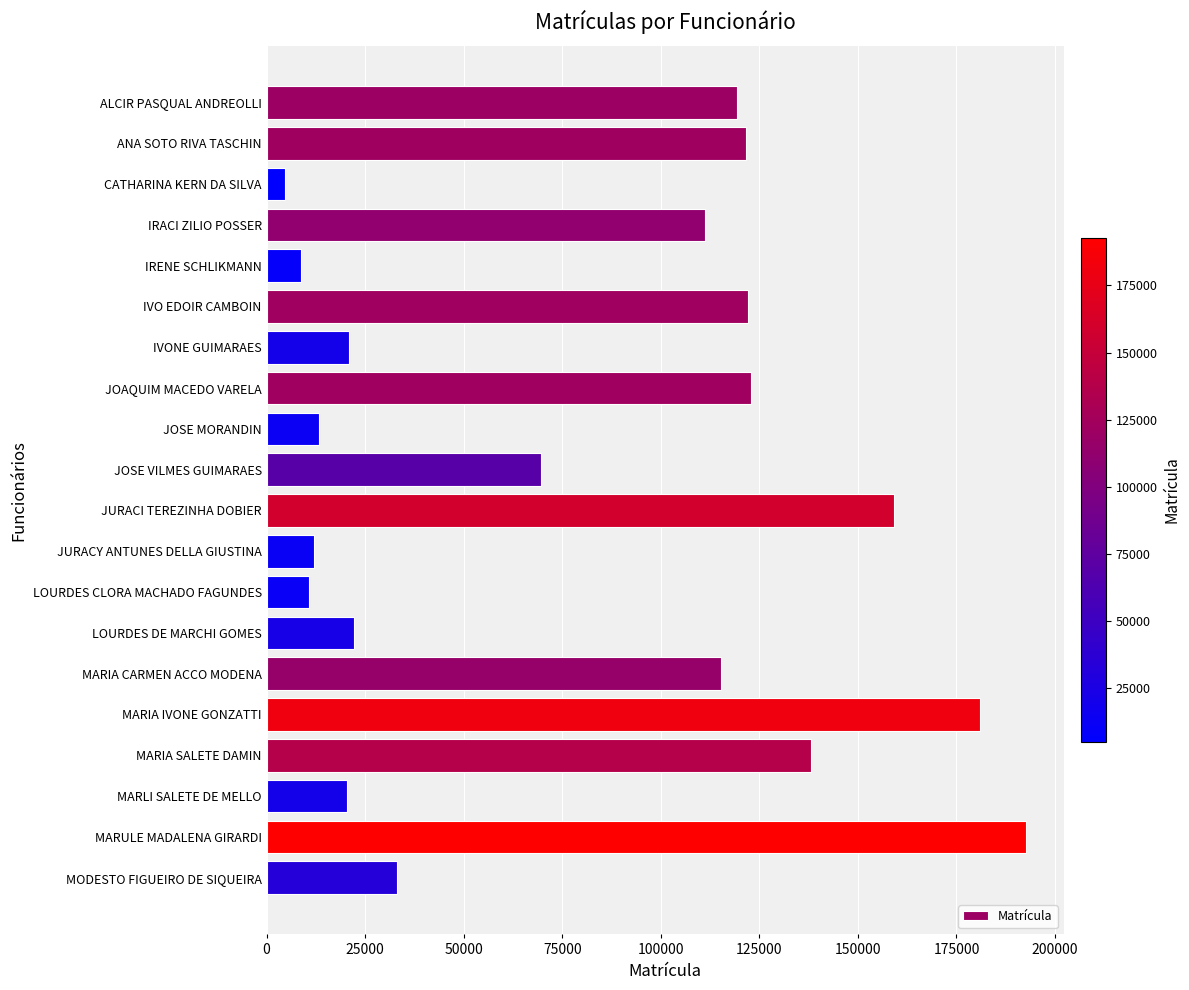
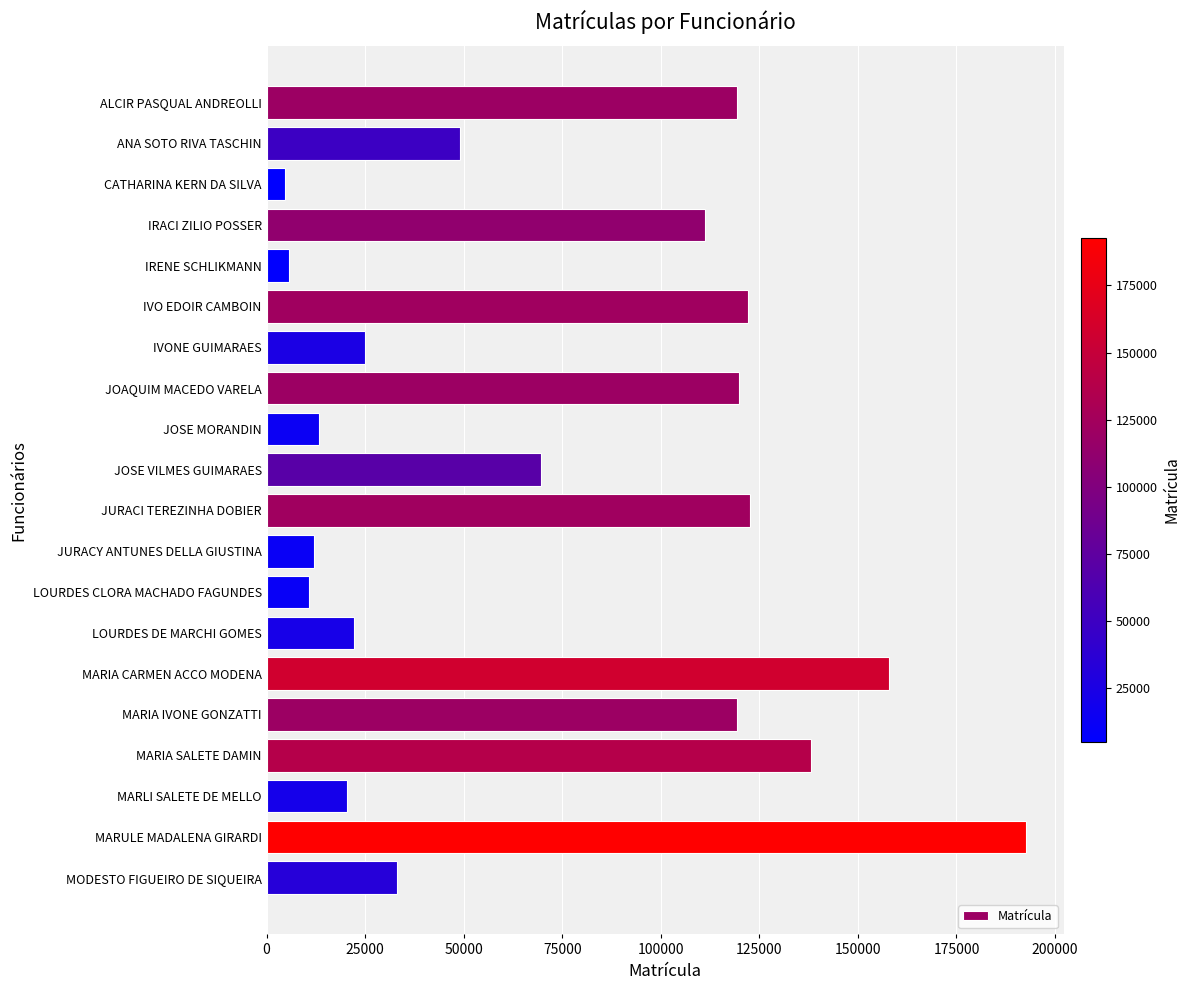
  {
    "ALCIR PASQUAL ANDREOLLI": 119000,
-   "ANA SOTO RIVA TASCHIN": 121000,
+   "ANA SOTO RIVA TASCHIN": 49000,
    "CATHARINA KERN DA SILVA": 5000,
    "IRACI ZILIO POSSER": 111000,
-   "IRENE SCHLIKMANN": 9000,
+   "IRENE SCHLIKMANN": 6000,
    "IVO EDOIR CAMBOIN": 122000,
-   "IVONE GUIMARAES": 21000,
-   "JOAQUIM MACEDO VARELA": 123000,
+   "IVONE GUIMARAES": 25000,
+   "JOAQUIM MACEDO VARELA": 120000,
    "JOSE MORANDIN": 13000,
    "JOSE VILMES GUIMARAES": 70000,
-   "JURACI TEREZINHA DOBIER": 159000,
+   "JURACI TEREZINHA DOBIER": 123000,
    "JURACY ANTUNES DELLA GIUSTINA": 12000,
    "LOURDES CLORA MACHADO FAGUNDES": 11000,
    "LOURDES DE MARCHI GOMES": 22000,
-   "MARIA CARMEN ACCO MODENA": 115000,
-   "MARIA IVONE GONZATTI": 181000,
+   "MARIA CARMEN ACCO MODENA": 158000,
+   "MARIA IVONE GONZATTI": 119000,
    "MARIA SALETE DAMIN": 138000,
    "MARLI SALETE DE MELLO": 20000,
    "MARULE MADALENA GIRARDI": 193000,
    "MODESTO FIGUEIRO DE SIQUEIRA": 33000
  }
